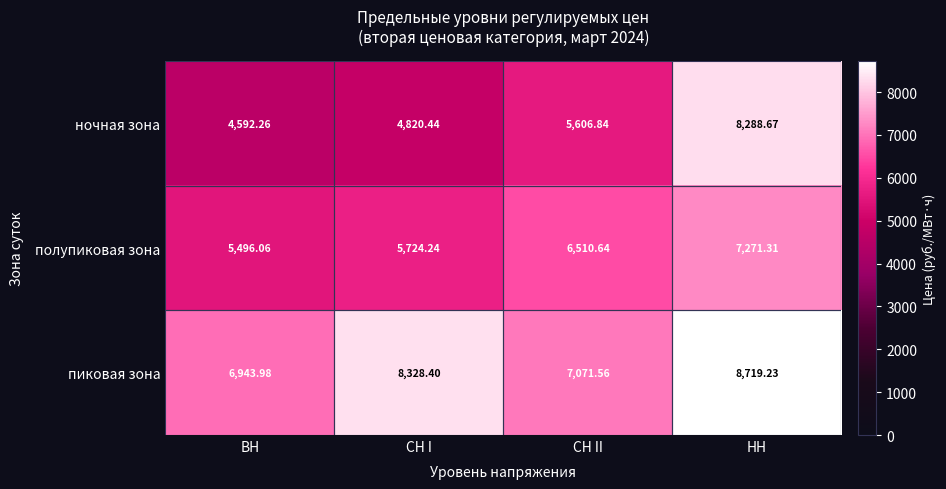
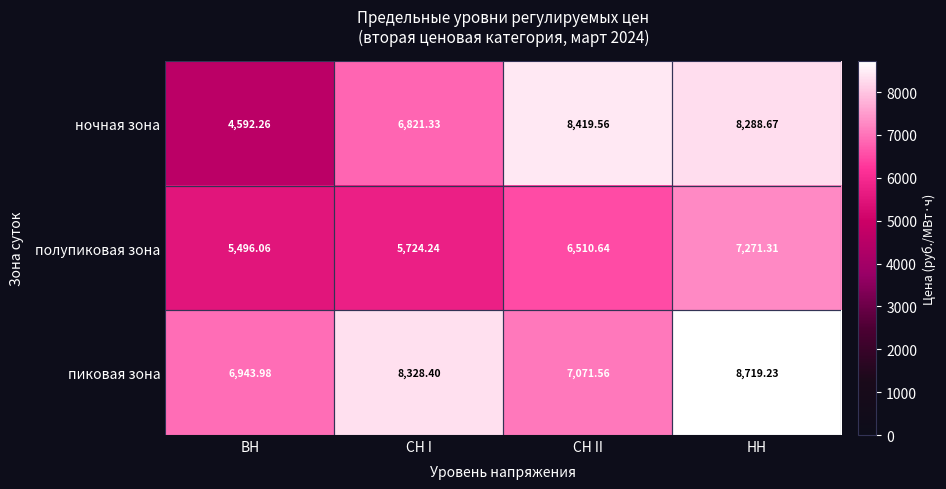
  {
    "ночная зона": {
      "ВН": "4,592.26",
-     "СН I": "4,820.44",
-     "СН II": "5,606.84",
+     "СН I": "6,821.33",
+     "СН II": "8,419.56",
      "НН": "8,288.67"
    },
    "полупиковая зона": {
      "ВН": "5,496.06",
      "СН I": "5,724.24",
      "СН II": "6,510.64",
      "НН": "7,271.31"
    },
    "пиковая зона": {
      "ВН": "6,943.98",
      "СН I": "8,328.40",
      "СН II": "7,071.56",
      "НН": "8,719.23"
    }
  }
